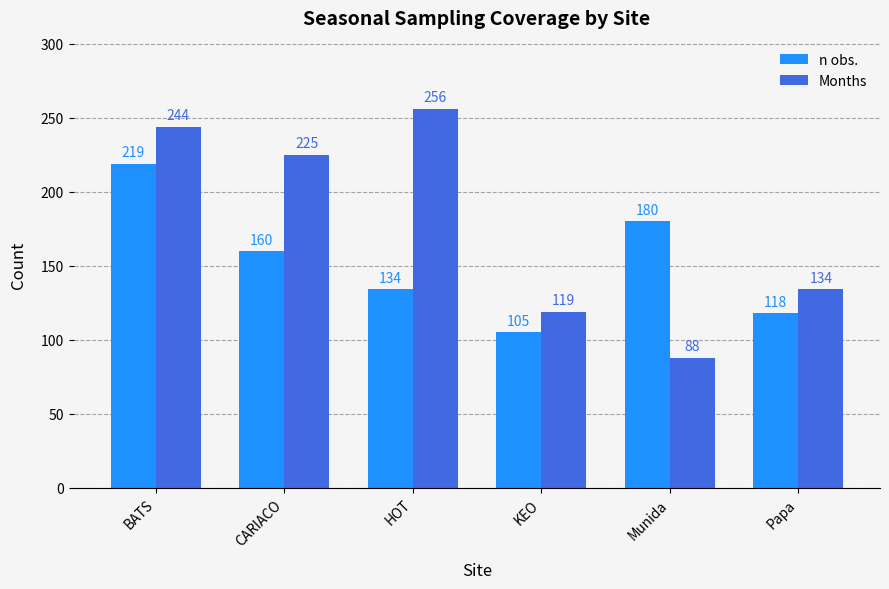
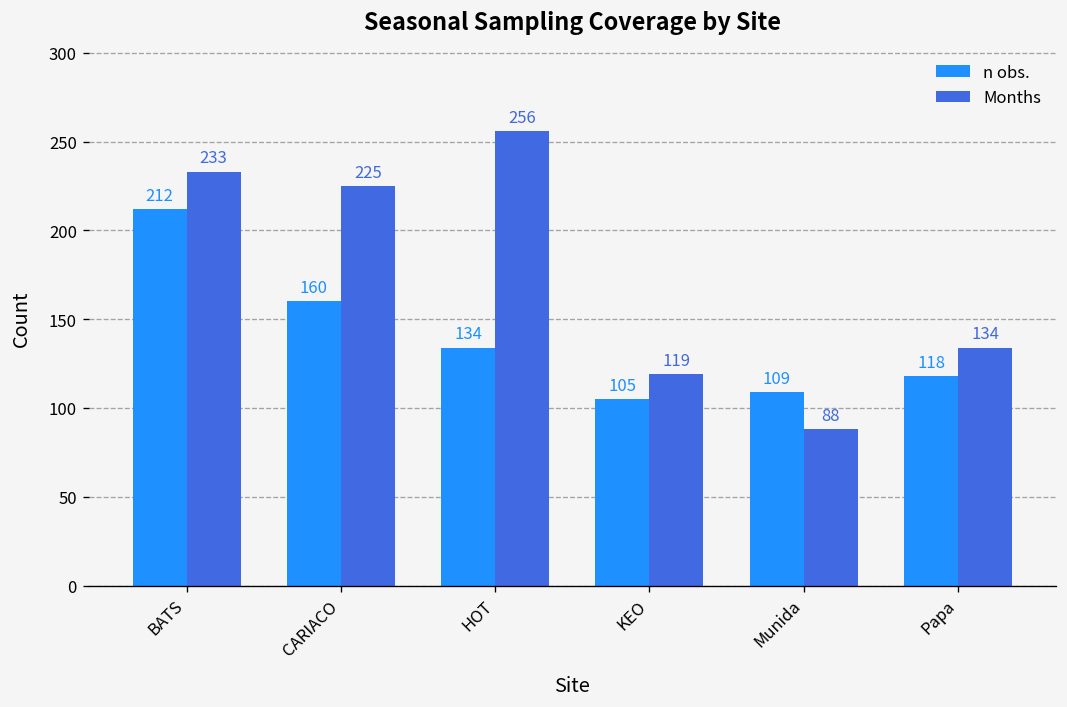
  {
    "n obs.": {
-     "BATS": 219,
+     "BATS": 212,
      "CARIACO": 160,
      "HOT": 134,
      "KEO": 105,
-     "Munida": 180,
+     "Munida": 109,
      "Papa": 118
    },
    "Months": {
-     "BATS": 244,
+     "BATS": 233,
      "CARIACO": 225,
      "HOT": 256,
      "KEO": 119,
      "Munida": 88,
      "Papa": 134
    }
  }
